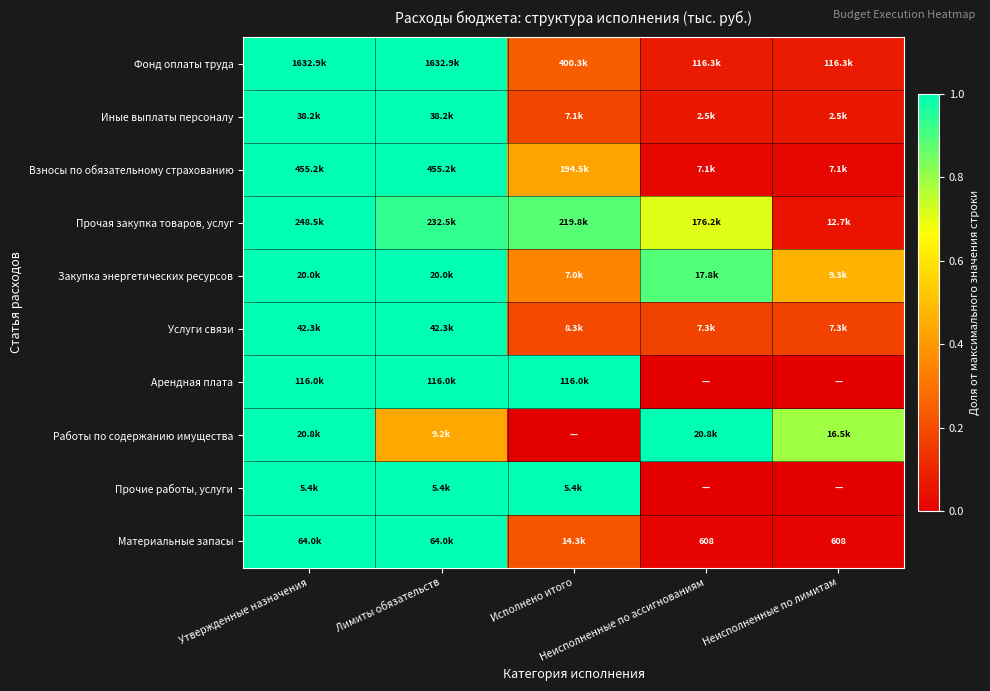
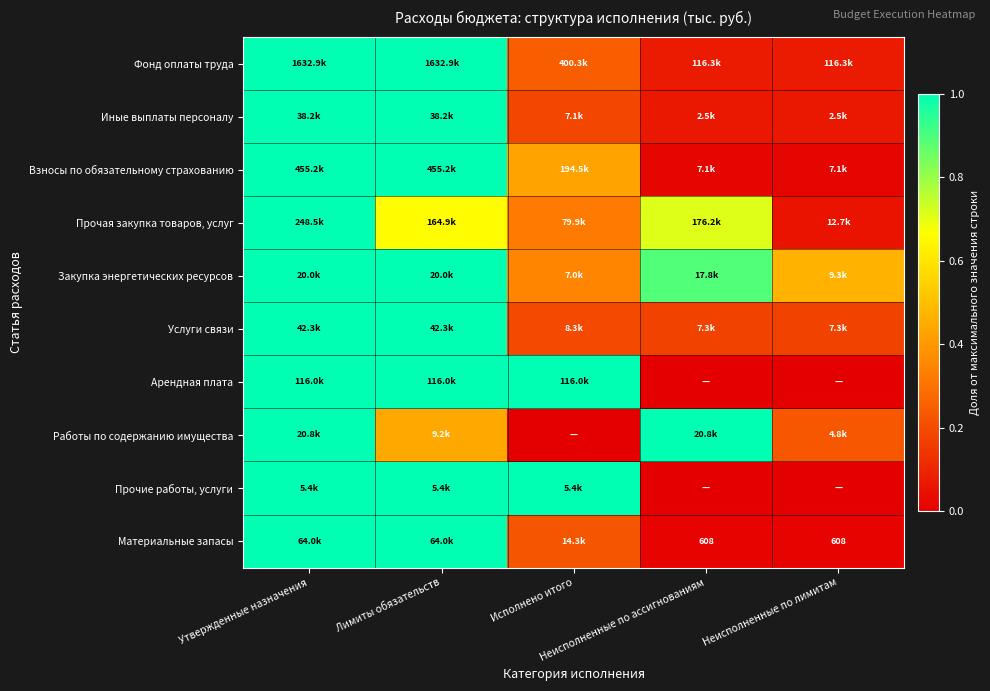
  {
    "Фонд оплаты труда": {
      "Утвержденные назначения": "1632.9k",
      "Лимиты обязательств": "1632.9k",
      "Исполнено итого": "400.3k",
      "Неисполненные по ассигнованиям": "116.3k",
      "Неисполненные по лимитам": "116.3k"
    },
    "Иные выплаты персоналу": {
      "Утвержденные назначения": "38.2k",
      "Лимиты обязательств": "38.2k",
      "Исполнено итого": "7.1k",
      "Неисполненные по ассигнованиям": "2.5k",
      "Неисполненные по лимитам": "2.5k"
    },
    "Взносы по обязательному страхованию": {
      "Утвержденные назначения": "455.2k",
      "Лимиты обязательств": "455.2k",
      "Исполнено итого": "194.5k",
      "Неисполненные по ассигнованиям": "7.1k",
      "Неисполненные по лимитам": "7.1k"
    },
    "Прочая закупка товаров, услуг": {
      "Утвержденные назначения": "248.5k",
-     "Лимиты обязательств": "232.5k",
-     "Исполнено итого": "219.8k",
+     "Лимиты обязательств": "164.9k",
+     "Исполнено итого": "79.9k",
      "Неисполненные по ассигнованиям": "176.2k",
      "Неисполненные по лимитам": "12.7k"
    },
    "Закупка энергетических ресурсов": {
      "Утвержденные назначения": "20.0k",
      "Лимиты обязательств": "20.0k",
      "Исполнено итого": "7.0k",
      "Неисполненные по ассигнованиям": "17.8k",
      "Неисполненные по лимитам": "9.3k"
    },
    "Услуги связи": {
      "Утвержденные назначения": "42.3k",
      "Лимиты обязательств": "42.3k",
      "Исполнено итого": "8.3k",
      "Неисполненные по ассигнованиям": "7.3k",
      "Неисполненные по лимитам": "7.3k"
    },
    "Арендная плата": {
      "Утвержденные назначения": "116.0k",
      "Лимиты обязательств": "116.0k",
      "Исполнено итого": "116.0k"
    },
    "Работы по содержанию имущества": {
      "Утвержденные назначения": "20.8k",
      "Лимиты обязательств": "9.2k",
      "Неисполненные по ассигнованиям": "20.8k",
-     "Неисполненные по лимитам": "16.5k"
+     "Неисполненные по лимитам": "4.8k"
    },
    "Прочие работы, услуги": {
      "Утвержденные назначения": "5.4k",
      "Лимиты обязательств": "5.4k",
      "Исполнено итого": "5.4k"
    },
    "Материальные запасы": {
      "Утвержденные назначения": "64.0k",
      "Лимиты обязательств": "64.0k",
      "Исполнено итого": "14.3k",
      "Неисполненные по ассигнованиям": "608",
      "Неисполненные по лимитам": "608"
    }
  }
